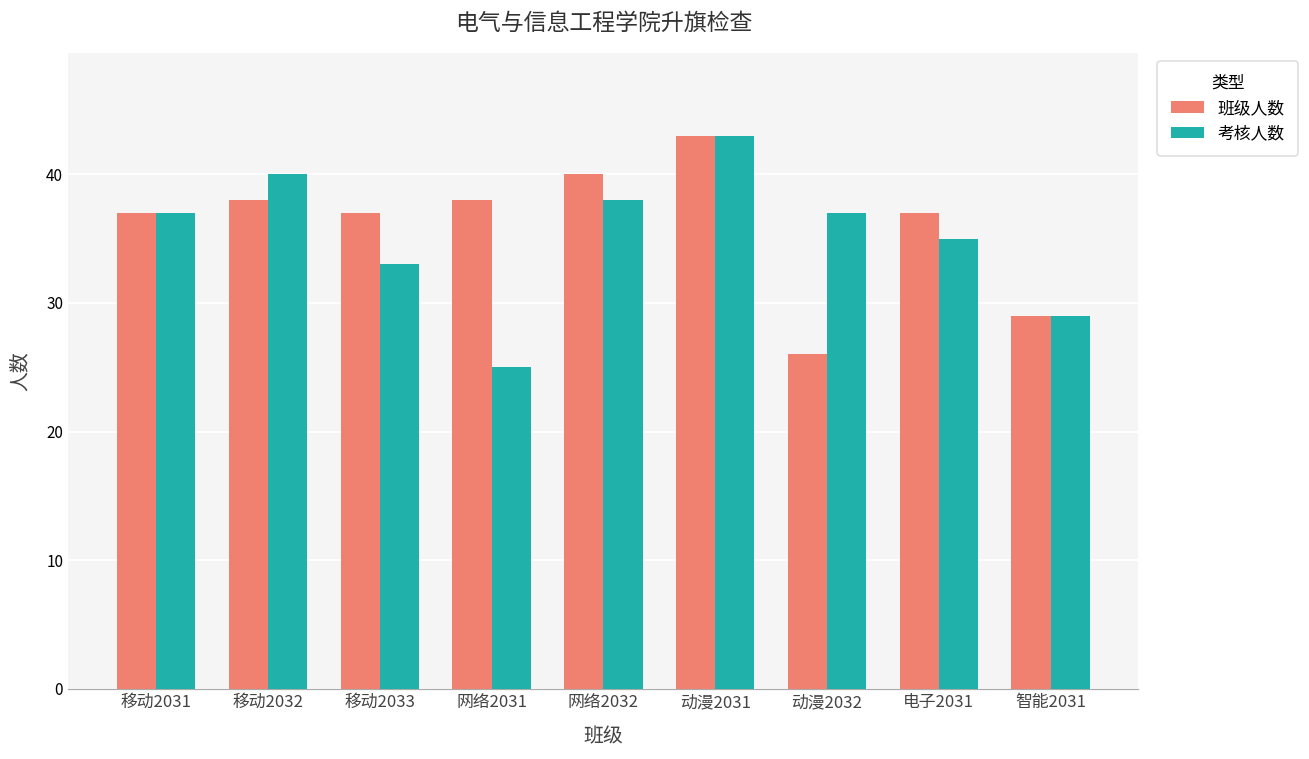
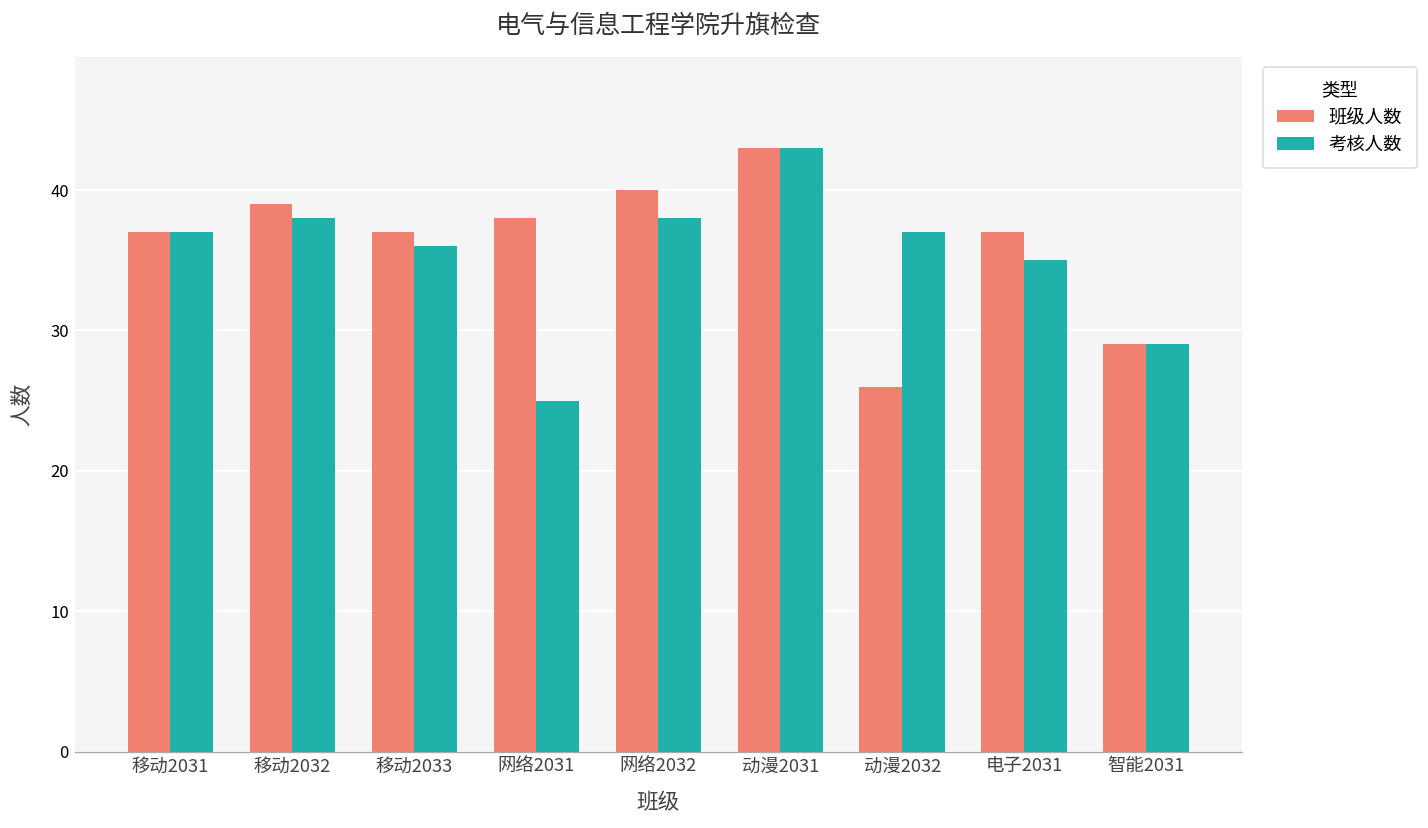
  {
    "班级人数": {
      "移动2031": 37,
-     "移动2032": 38,
+     "移动2032": 39,
      "移动2033": 37,
      "网络2031": 38,
      "网络2032": 40,
      "动漫2031": 43,
      "动漫2032": 26,
      "电子2031": 37,
      "智能2031": 29
    },
    "考核人数": {
      "移动2031": 37,
-     "移动2032": 40,
-     "移动2033": 33,
+     "移动2032": 38,
+     "移动2033": 36,
      "网络2031": 25,
      "网络2032": 38,
      "动漫2031": 43,
      "动漫2032": 37,
      "电子2031": 35,
      "智能2031": 29
    }
  }
